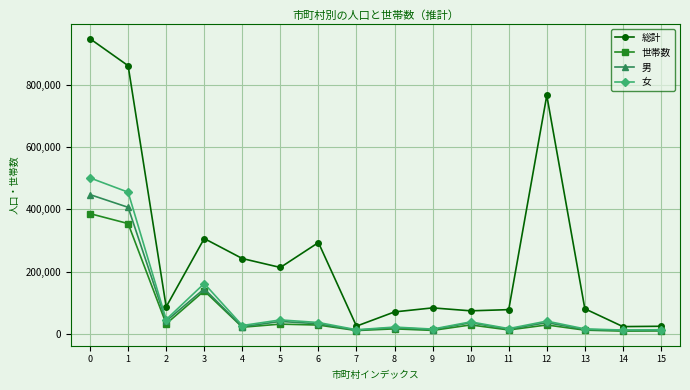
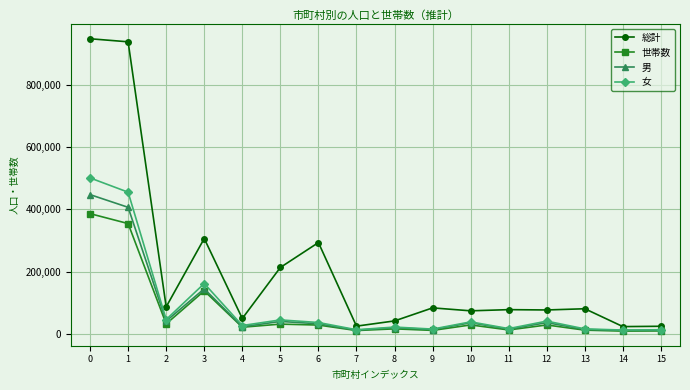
  {
    "総計": {
      "0": "950,000",
-     "1": "860,000",
+     "1": "940,000",
      "2": "90,000",
      "3": "310,000",
-     "4": "240,000",
+     "4": "50,000",
      "5": "210,000",
      "6": "290,000",
      "7": "20,000",
-     "8": "70,000",
+     "8": "40,000",
      "9": "80,000",
      "10": "70,000",
      "11": "80,000",
-     "12": "770,000",
+     "12": "80,000",
      "13": "80,000",
      "14": "20,000",
      "15": "20,000"
    }
  }
